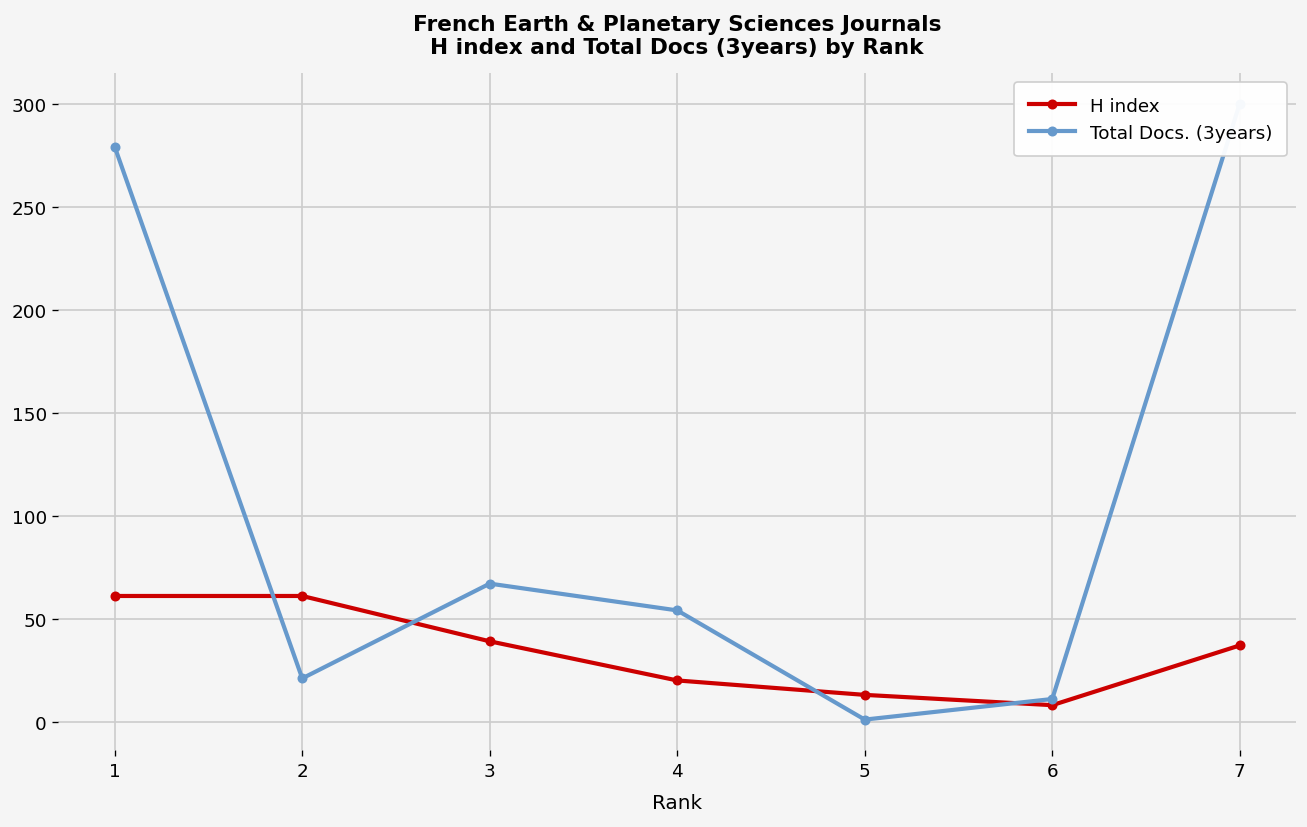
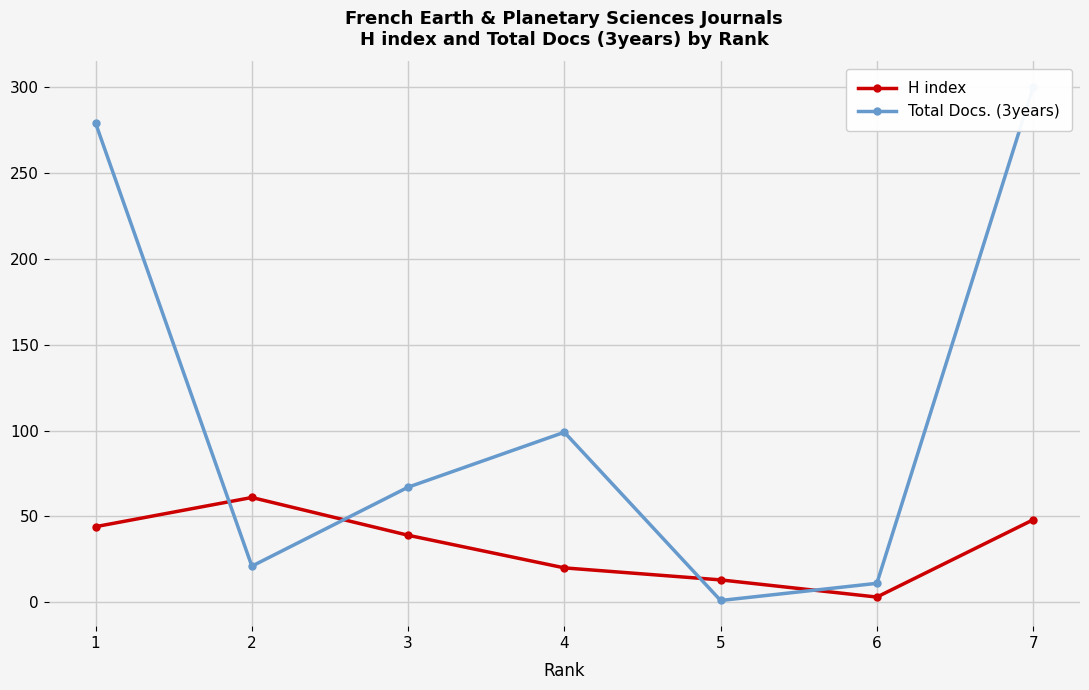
  {
    "H index": {
-     "1": 61,
+     "1": 44,
      "2": 61,
      "3": 39,
      "4": 20,
      "5": 13,
-     "6": 8,
-     "7": 37
+     "6": 3,
+     "7": 48
    },
    "Total Docs. (3years)": {
      "1": 279,
      "2": 21,
      "3": 67,
-     "4": 54,
+     "4": 99,
      "5": 1,
      "6": 11
    }
  }
